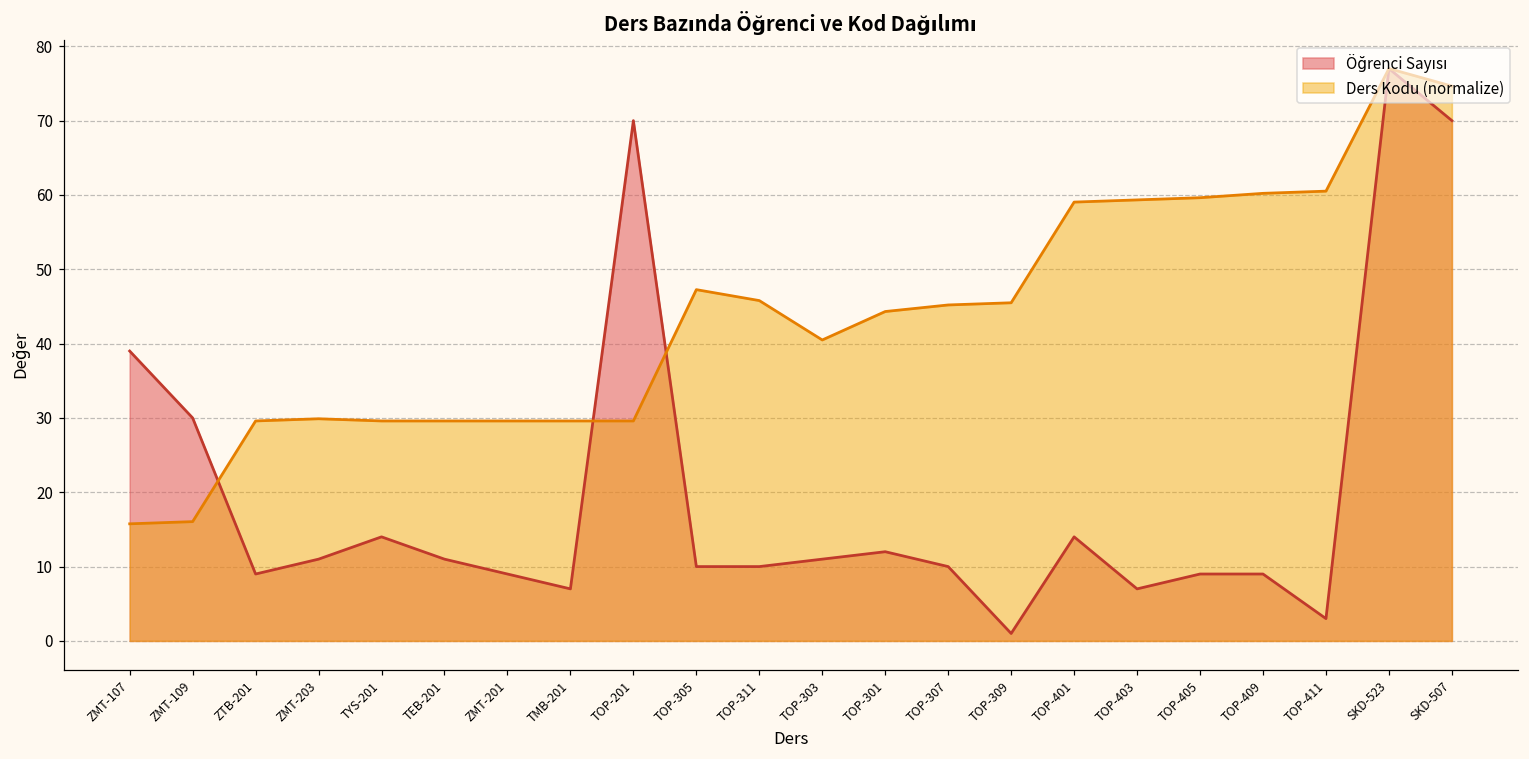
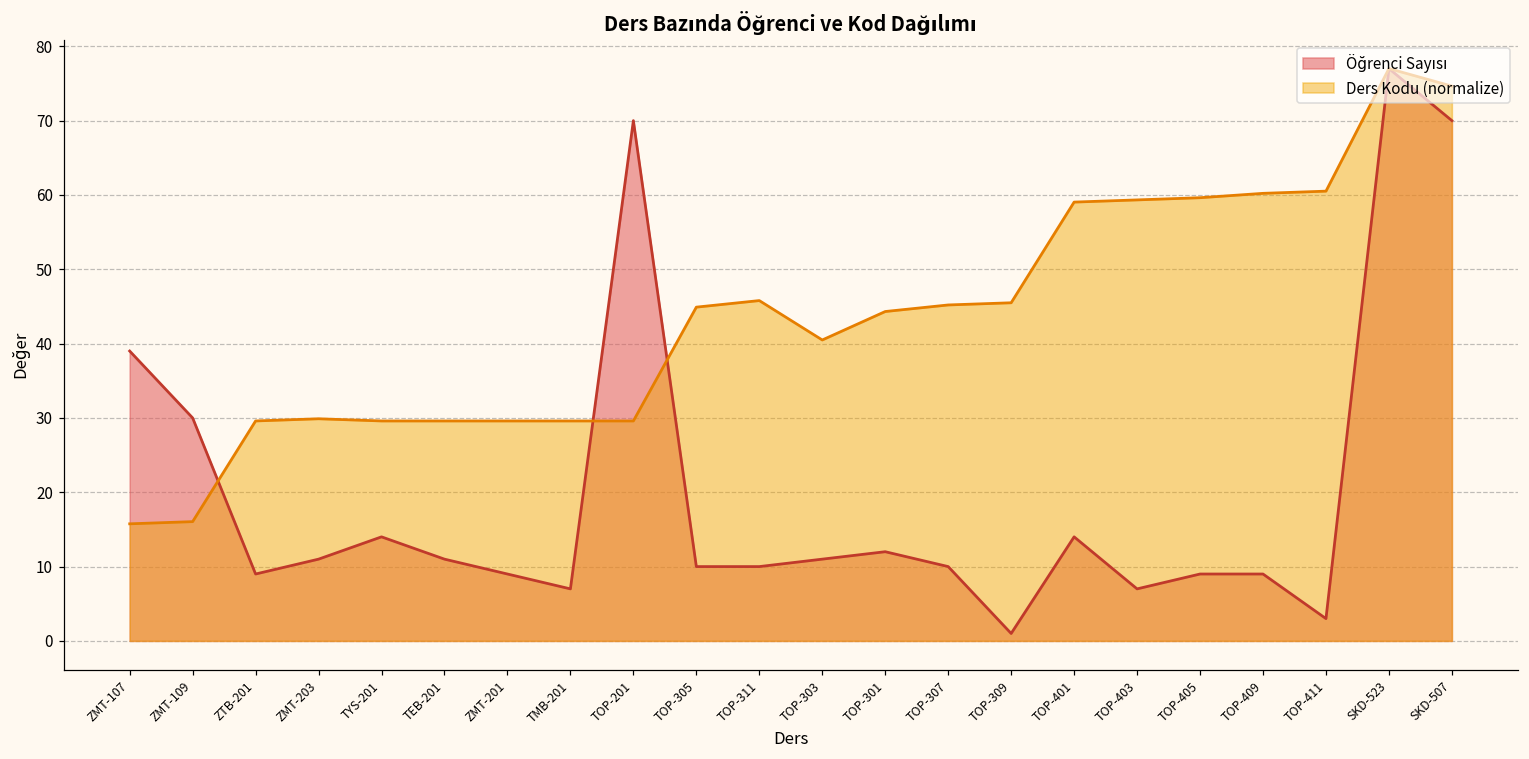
  {
    "Öğrenci Sayısı": {
      "ZMT-107": 39,
      "ZMT-109": 30,
      "ZTB-201": 9,
      "ZMT-203": 11,
      "TYS-201": 14,
      "TEB-201": 11,
      "ZMT-201": 9,
      "TMB-201": 7,
      "TOP-201": 70,
      "TOP-305": 10,
      "TOP-311": 10,
      "TOP-303": 11,
      "TOP-301": 12,
      "TOP-307": 10,
      "TOP-309": 1,
      "TOP-401": 14,
      "TOP-403": 7,
      "TOP-405": 9,
      "TOP-409": 9,
      "TOP-411": 3,
      "SKD-507": 70
    },
    "Ders Kodu (normalize)": {
      "ZMT-107": 16,
      "ZMT-109": 16,
      "ZTB-201": 30,
      "ZMT-203": 30,
      "TYS-201": 30,
      "TEB-201": 30,
      "ZMT-201": 30,
      "TMB-201": 30,
      "TOP-201": 30,
-     "TOP-305": 47,
+     "TOP-305": 45,
      "TOP-311": 46,
      "TOP-303": 40,
      "TOP-301": 44,
      "TOP-307": 45,
      "TOP-309": 45,
      "TOP-401": 59,
      "TOP-403": 59,
      "TOP-405": 60,
      "TOP-409": 60,
      "TOP-411": 61
    }
  }
